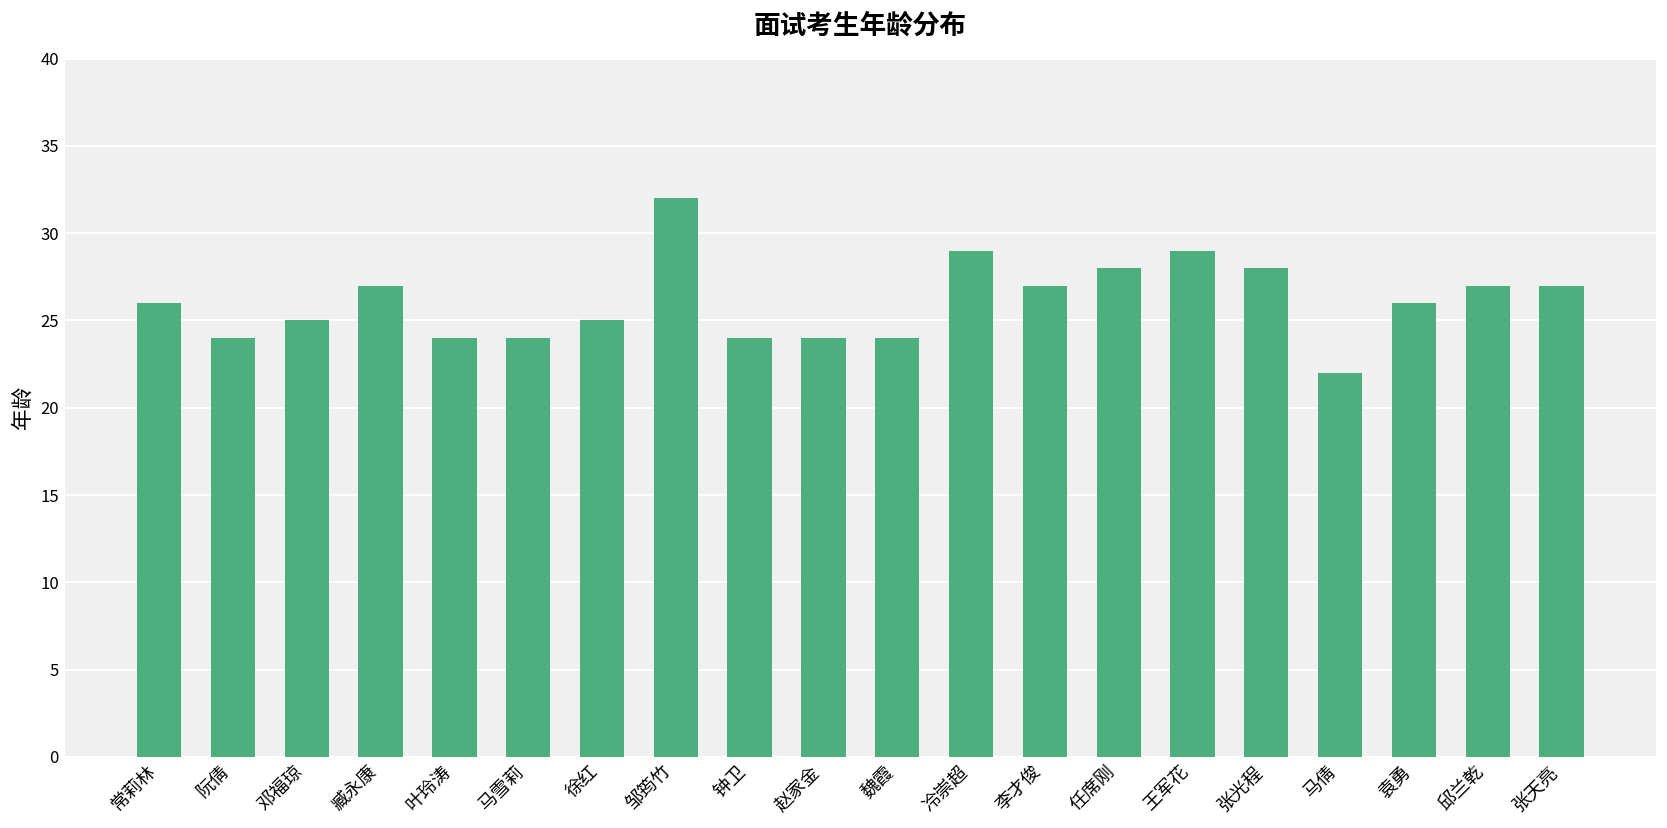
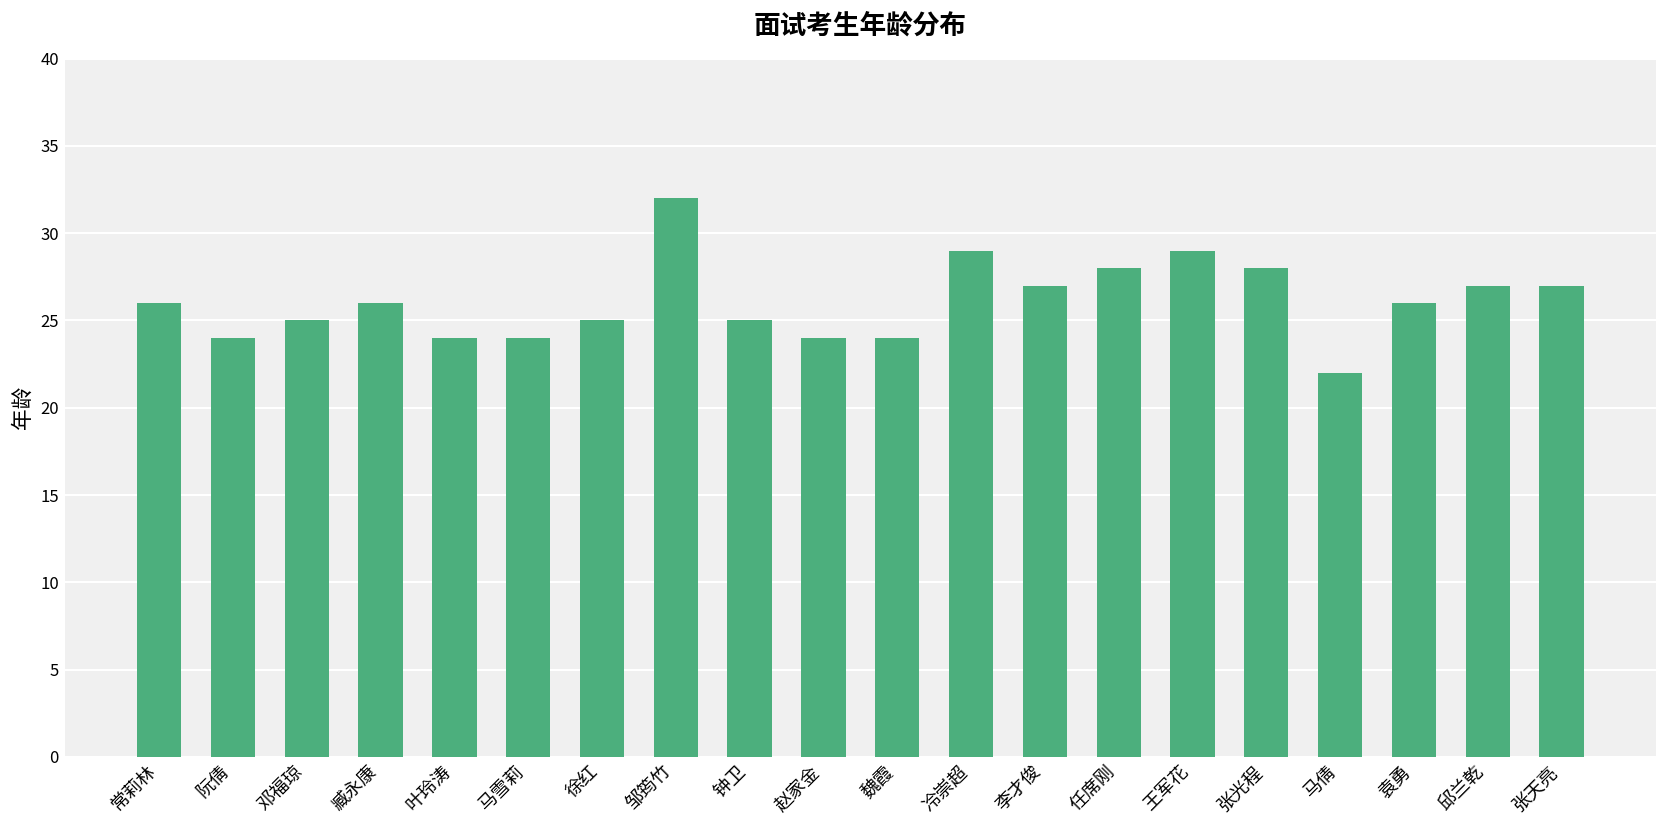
  {
    "常莉林": 26,
    "阮倩": 24,
    "邓福琼": 25,
-   "臧永康": 27,
+   "臧永康": 26,
    "叶玲涛": 24,
    "马雪莉": 24,
    "徐红": 25,
    "邹筠竹": 32,
-   "钟卫": 24,
+   "钟卫": 25,
    "赵家金": 24,
    "魏霞": 24,
    "冷崇超": 29,
    "李才俊": 27,
    "任席刚": 28,
    "王军花": 29,
    "张光程": 28,
    "马倩": 22,
    "袁勇": 26,
    "邱兰乾": 27,
    "张天亮": 27
  }
